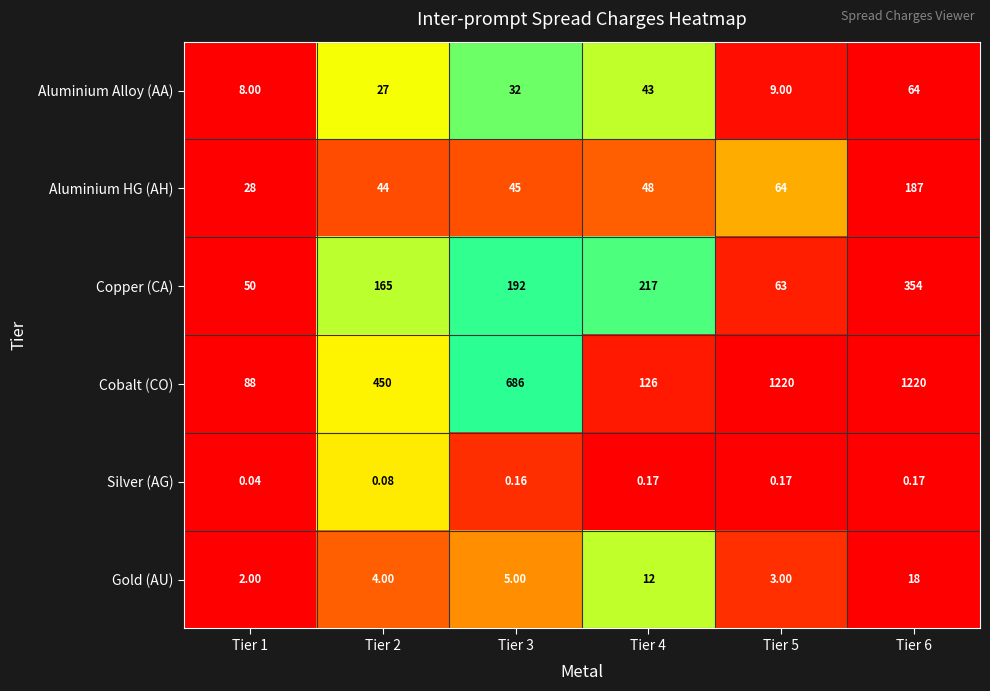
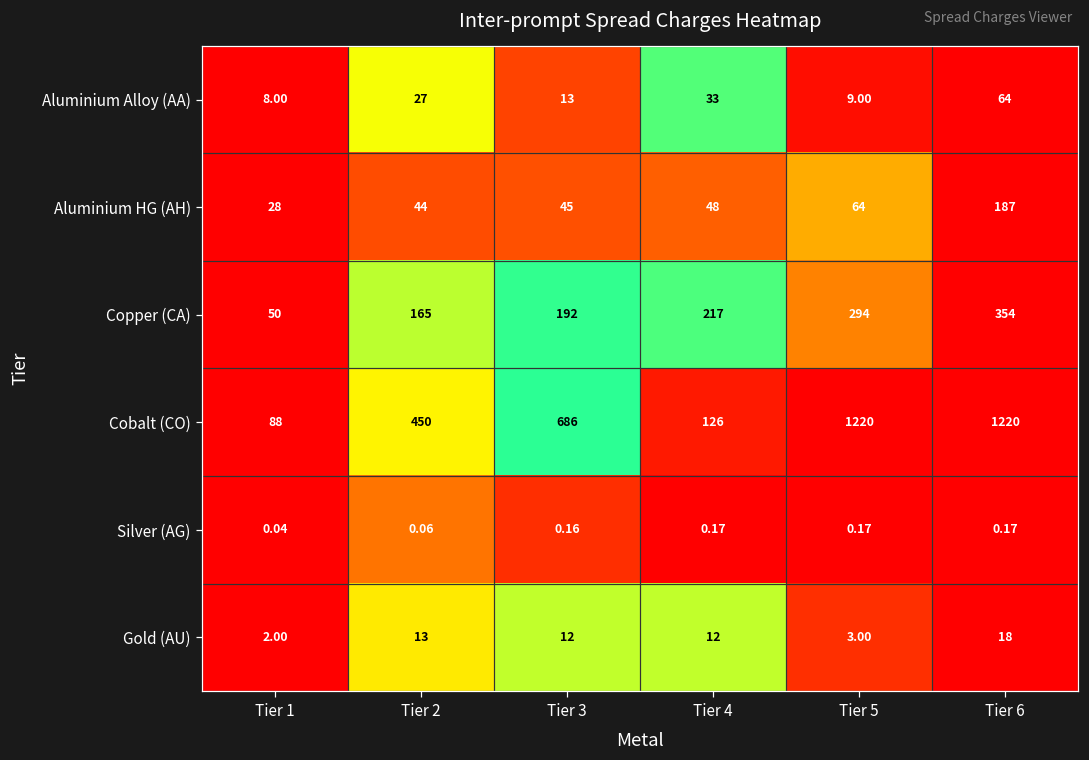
  {
    "Aluminium Alloy (AA)": {
      "Tier 1": 8.00,
      "Tier 2": 27,
-     "Tier 3": 32,
-     "Tier 4": 43,
+     "Tier 3": 13,
+     "Tier 4": 33,
      "Tier 5": 9.00,
      "Tier 6": 64
    },
    "Aluminium HG (AH)": {
      "Tier 1": 28,
      "Tier 2": 44,
      "Tier 3": 45,
      "Tier 4": 48,
      "Tier 5": 64,
      "Tier 6": 187
    },
    "Copper (CA)": {
      "Tier 1": 50,
      "Tier 2": 165,
      "Tier 3": 192,
      "Tier 4": 217,
-     "Tier 5": 63,
+     "Tier 5": 294,
      "Tier 6": 354
    },
    "Cobalt (CO)": {
      "Tier 1": 88,
      "Tier 2": 450,
      "Tier 3": 686,
      "Tier 4": 126,
      "Tier 5": 1220,
      "Tier 6": 1220
    },
    "Silver (AG)": {
      "Tier 1": 0.04,
-     "Tier 2": 0.08,
+     "Tier 2": 0.06,
      "Tier 3": 0.16,
      "Tier 4": 0.17,
      "Tier 5": 0.17,
      "Tier 6": 0.17
    },
    "Gold (AU)": {
      "Tier 1": 2.00,
-     "Tier 2": 4.00,
-     "Tier 3": 5.00,
+     "Tier 2": 13,
+     "Tier 3": 12,
      "Tier 4": 12,
      "Tier 5": 3.00,
      "Tier 6": 18
    }
  }
